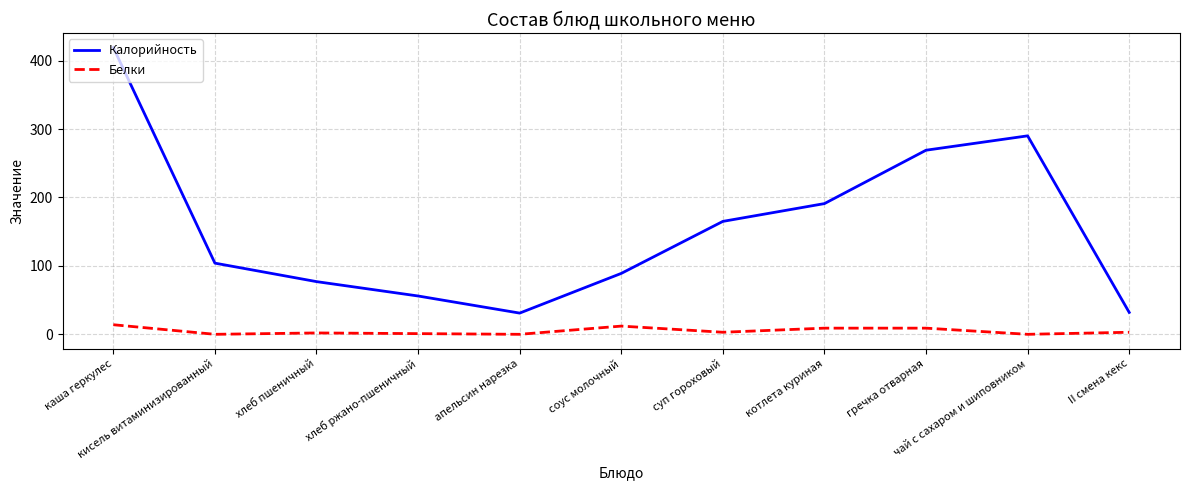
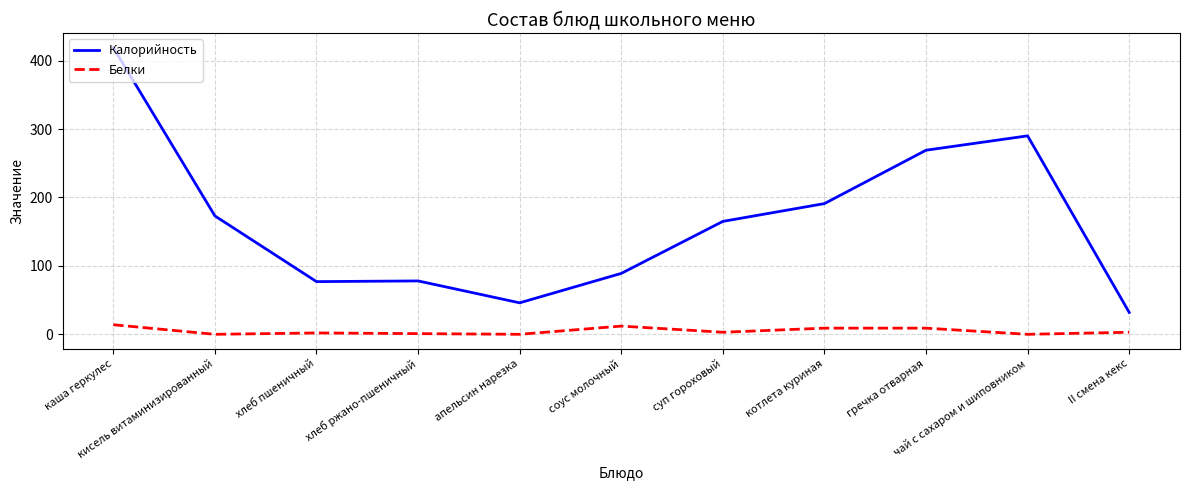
  {
    "Калорийность": {
-     "кисель витаминизированный": 100,
+     "кисель витаминизированный": 170,
      "хлеб пшеничный": 80,
-     "хлеб ржано-пшеничный": 60,
-     "апельсин нарезка": 30,
+     "хлеб ржано-пшеничный": 80,
+     "апельсин нарезка": 50,
      "соус молочный": 90,
      "суп гороховый": 170,
      "котлета куриная": 190,
      "гречка отварная": 270,
      "чай с сахаром и шиповником": 290,
      "II смена кекс": 30
    },
    "Белки": {
      "каша геркулес": 10,
      "кисель витаминизированный": 0,
      "хлеб пшеничный": 0,
      "хлеб ржано-пшеничный": 0,
      "апельсин нарезка": 0,
      "соус молочный": 10,
      "суп гороховый": 0,
      "котлета куриная": 10,
      "гречка отварная": 10,
      "чай с сахаром и шиповником": 0,
      "II смена кекс": 0
    }
  }
